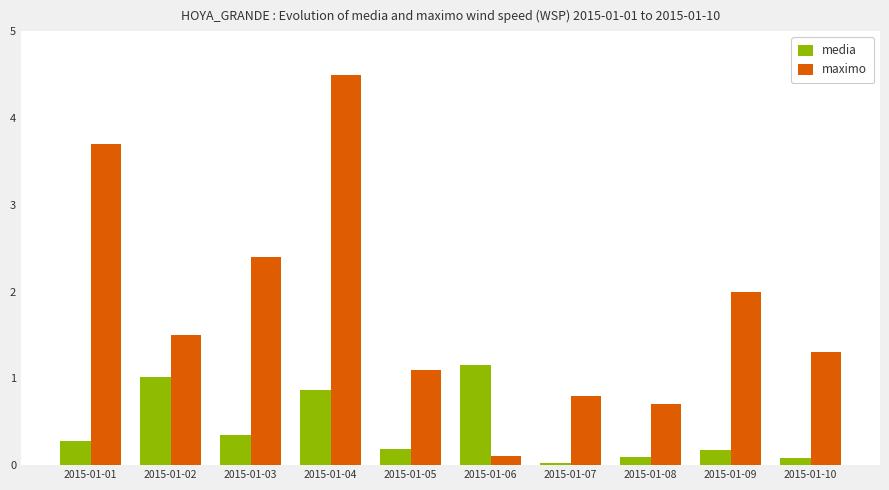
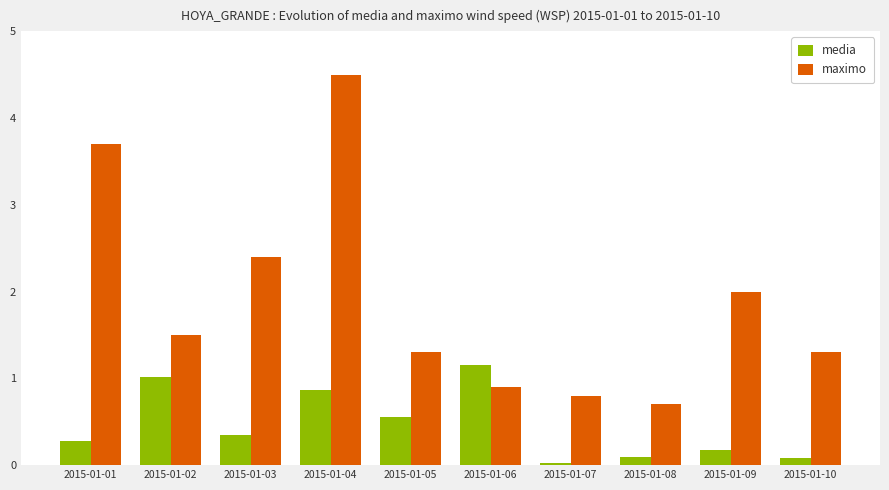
  {
    "media": {
      "2015-01-01": 0.3,
      "2015-01-02": 1.0,
      "2015-01-03": 0.4,
      "2015-01-04": 0.9,
-     "2015-01-05": 0.2,
+     "2015-01-05": 0.6,
      "2015-01-06": 1.2,
      "2015-01-08": 0.1,
      "2015-01-09": 0.2,
      "2015-01-10": 0.1
    },
    "maximo": {
      "2015-01-01": 3.7,
      "2015-01-02": 1.5,
      "2015-01-03": 2.4,
      "2015-01-04": 4.5,
-     "2015-01-05": 1.1,
-     "2015-01-06": 0.1,
+     "2015-01-05": 1.3,
+     "2015-01-06": 0.9,
      "2015-01-07": 0.8,
      "2015-01-08": 0.7,
      "2015-01-09": 2.0,
      "2015-01-10": 1.3
    }
  }
